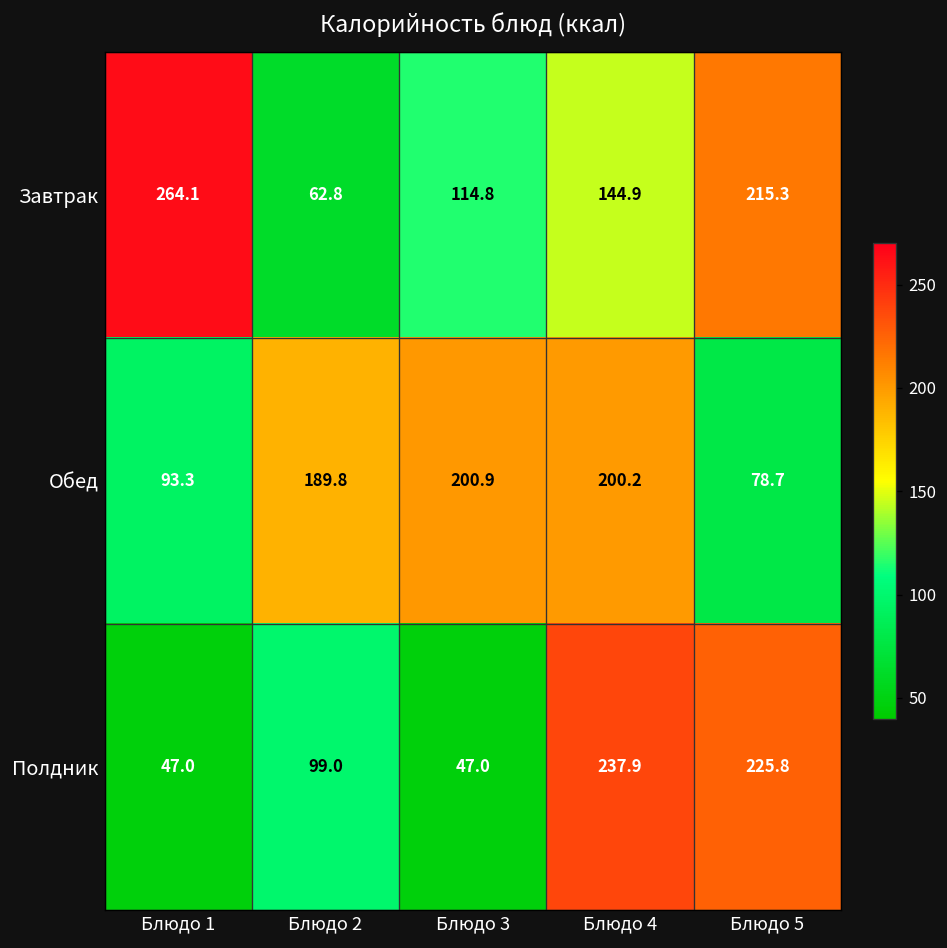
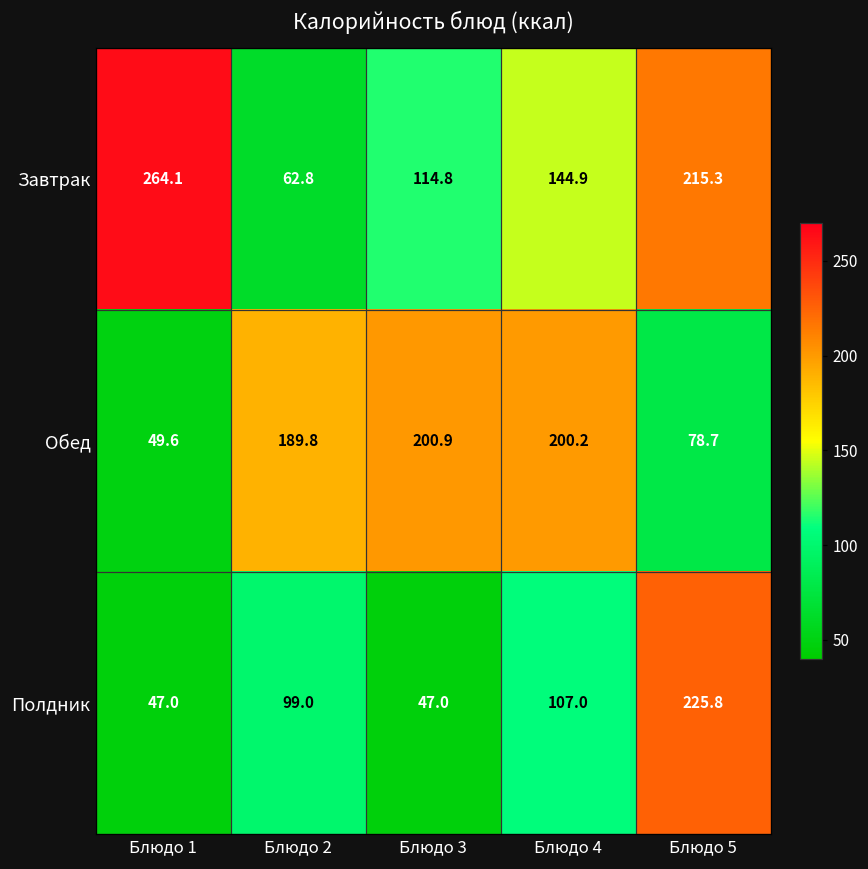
  {
    "Завтрак": {
      "Блюдо 1": 264.1,
      "Блюдо 2": 62.8,
      "Блюдо 3": 114.8,
      "Блюдо 4": 144.9,
      "Блюдо 5": 215.3
    },
    "Обед": {
-     "Блюдо 1": 93.3,
+     "Блюдо 1": 49.6,
      "Блюдо 2": 189.8,
      "Блюдо 3": 200.9,
      "Блюдо 4": 200.2,
      "Блюдо 5": 78.7
    },
    "Полдник": {
      "Блюдо 1": 47.0,
      "Блюдо 2": 99.0,
      "Блюдо 3": 47.0,
-     "Блюдо 4": 237.9,
+     "Блюдо 4": 107.0,
      "Блюдо 5": 225.8
    }
  }
